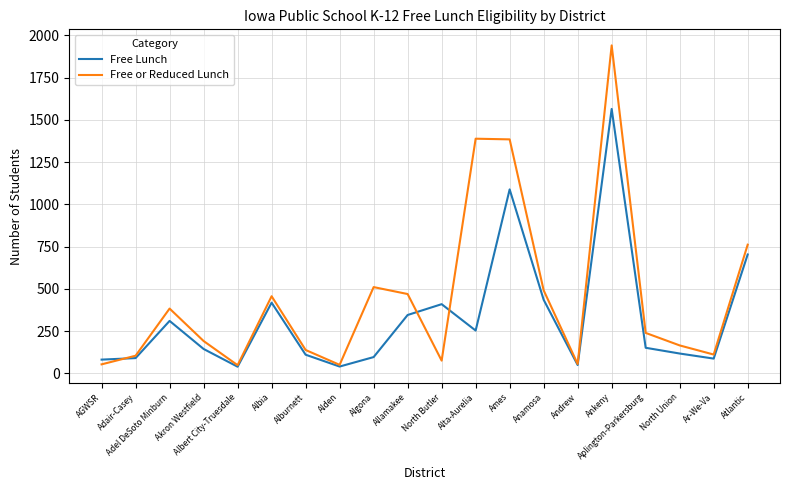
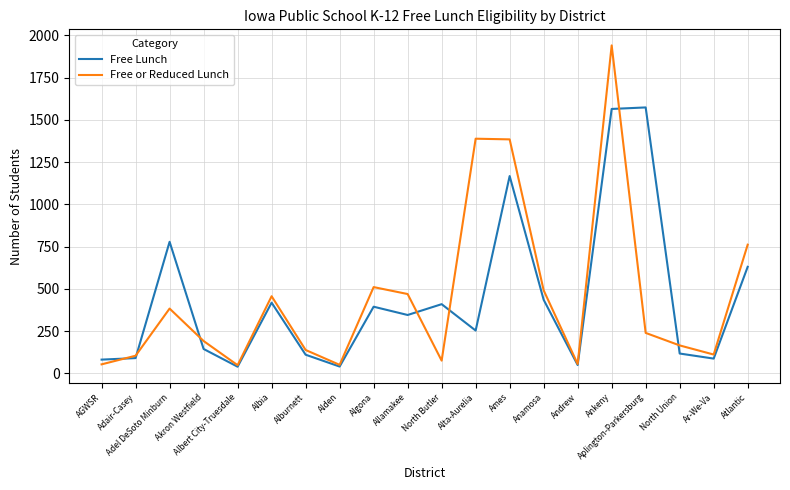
  {
    "Free Lunch": {
      "AGWSR": 80,
-     "Adel DeSoto Minburn": 310,
+     "Adel DeSoto Minburn": 780,
      "Akron Westfield": 140,
      "Albia": 420,
      "Alburnett": 110,
-     "Algona": 100,
+     "Algona": 390,
      "Allamakee": 350,
      "North Butler": 410,
      "Alta-Aurelia": 250,
-     "Ames": 1090,
+     "Ames": 1170,
      "Anamosa": 440,
      "Ankeny": 1560,
-     "Aplington-Parkersburg": 150,
+     "Aplington-Parkersburg": 1570,
      "North Union": 120,
      "Ar-We-Va": 90,
-     "Atlantic": 700
+     "Atlantic": 630
    },
    "Free or Reduced Lunch": {
      "AGWSR": 50,
      "Adel DeSoto Minburn": 380,
      "Akron Westfield": 190,
      "Albia": 460,
      "Alburnett": 140,
      "Algona": 510,
      "Allamakee": 470,
      "North Butler": 80,
      "Alta-Aurelia": 1390,
      "Ames": 1380,
      "Anamosa": 490,
      "Ankeny": 1940,
      "Aplington-Parkersburg": 240,
      "North Union": 170,
      "Ar-We-Va": 110,
      "Atlantic": 760
    }
  }
